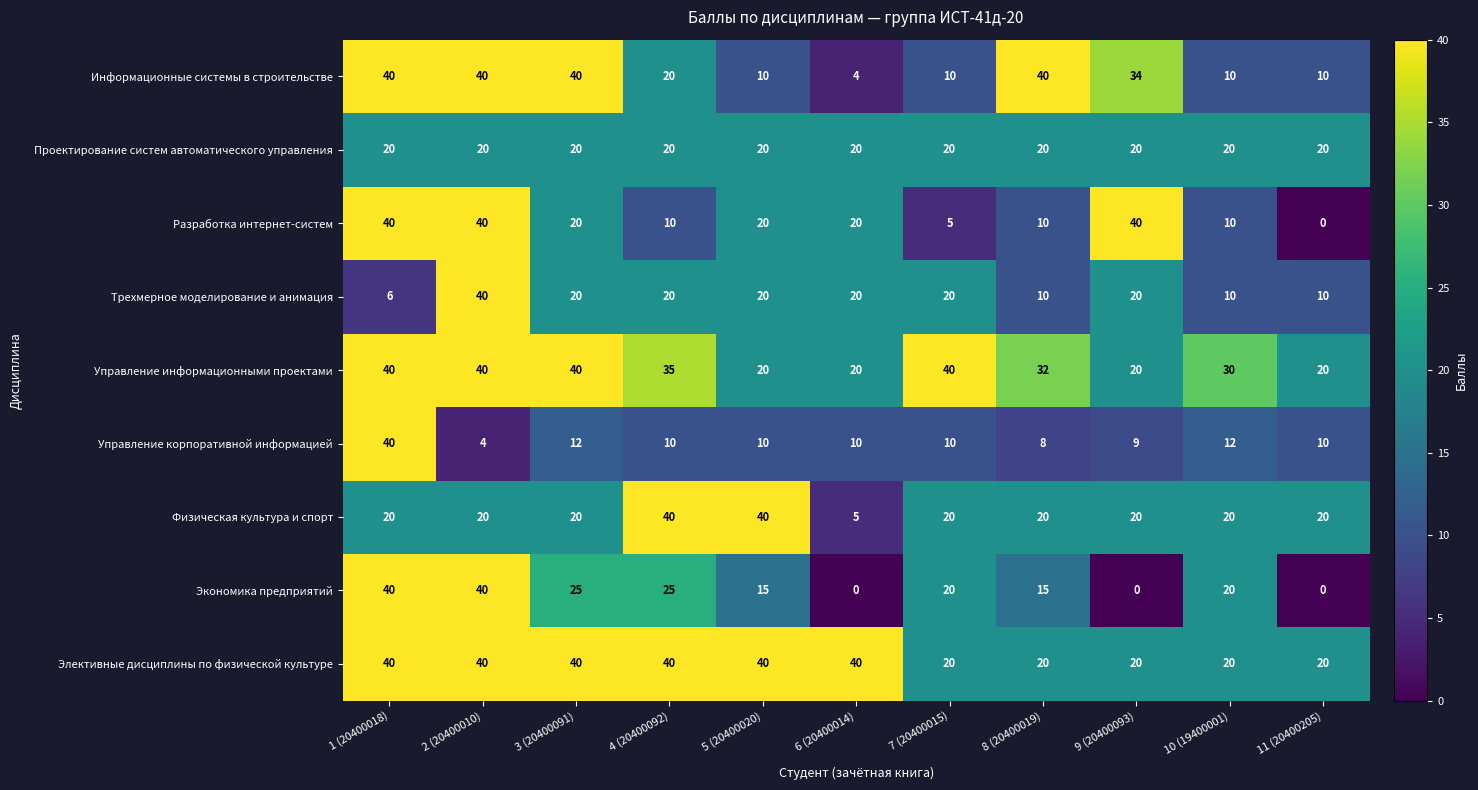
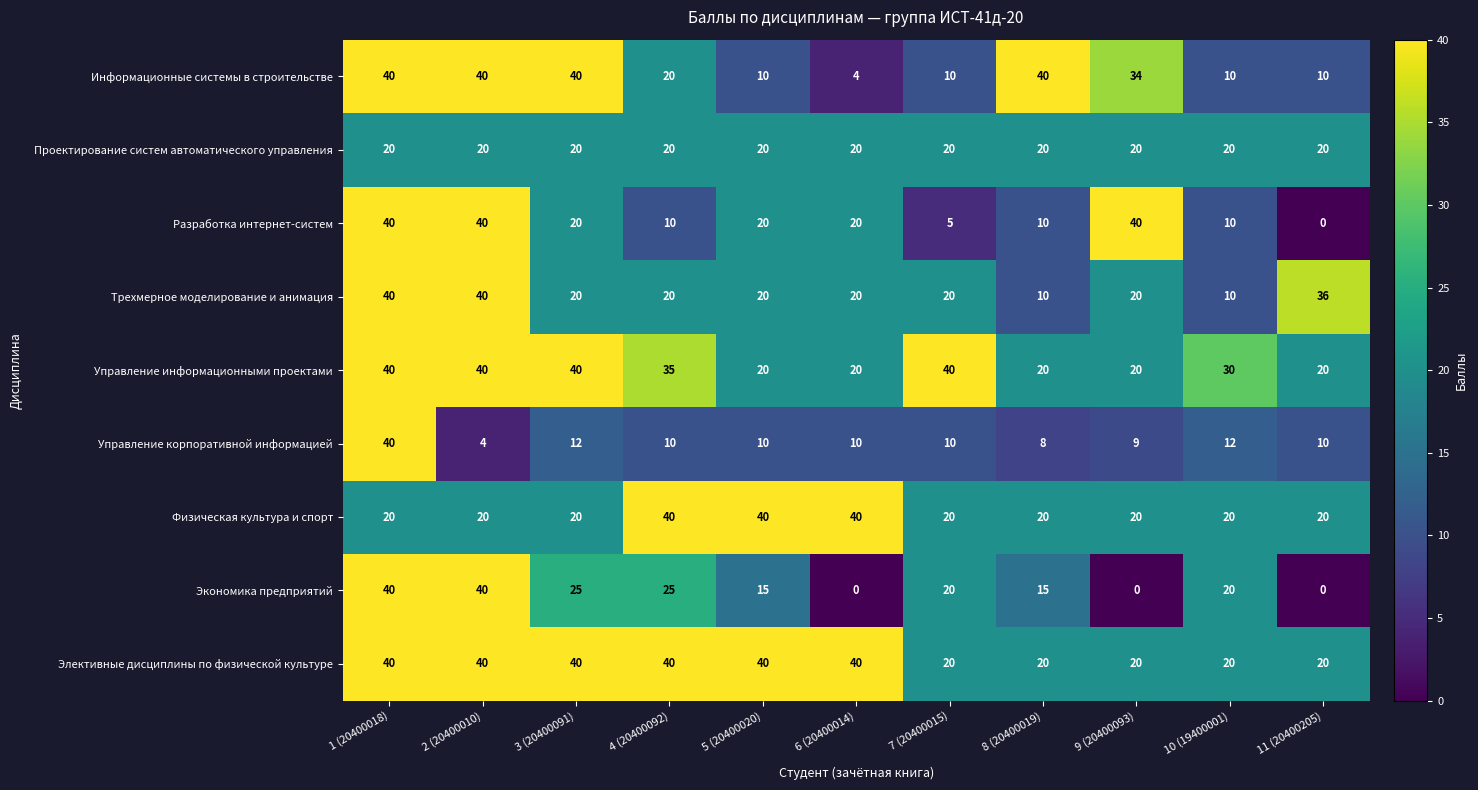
  {
    "Информационные системы в строительстве": {
      "1 (20400018)": 40,
      "2 (20400010)": 40,
      "3 (20400091)": 40,
      "4 (20400092)": 20,
      "5 (20400020)": 10,
      "6 (20400014)": 4,
      "7 (20400015)": 10,
      "8 (20400019)": 40,
      "9 (20400093)": 34,
      "10 (19400001)": 10,
      "11 (20400205)": 10
    },
    "Проектирование систем автоматического управления": {
      "1 (20400018)": 20,
      "2 (20400010)": 20,
      "3 (20400091)": 20,
      "4 (20400092)": 20,
      "5 (20400020)": 20,
      "6 (20400014)": 20,
      "7 (20400015)": 20,
      "8 (20400019)": 20,
      "9 (20400093)": 20,
      "10 (19400001)": 20,
      "11 (20400205)": 20
    },
    "Разработка интернет-систем": {
      "1 (20400018)": 40,
      "2 (20400010)": 40,
      "3 (20400091)": 20,
      "4 (20400092)": 10,
      "5 (20400020)": 20,
      "6 (20400014)": 20,
      "7 (20400015)": 5,
      "8 (20400019)": 10,
      "9 (20400093)": 40,
      "10 (19400001)": 10,
      "11 (20400205)": 0
    },
    "Трехмерное моделирование и анимация": {
-     "1 (20400018)": 6,
+     "1 (20400018)": 40,
      "2 (20400010)": 40,
      "3 (20400091)": 20,
      "4 (20400092)": 20,
      "5 (20400020)": 20,
      "6 (20400014)": 20,
      "7 (20400015)": 20,
      "8 (20400019)": 10,
      "9 (20400093)": 20,
      "10 (19400001)": 10,
-     "11 (20400205)": 10
+     "11 (20400205)": 36
    },
    "Управление информационными проектами": {
      "1 (20400018)": 40,
      "2 (20400010)": 40,
      "3 (20400091)": 40,
      "4 (20400092)": 35,
      "5 (20400020)": 20,
      "6 (20400014)": 20,
      "7 (20400015)": 40,
-     "8 (20400019)": 32,
+     "8 (20400019)": 20,
      "9 (20400093)": 20,
      "10 (19400001)": 30,
      "11 (20400205)": 20
    },
    "Управление корпоративной информацией": {
      "1 (20400018)": 40,
      "2 (20400010)": 4,
      "3 (20400091)": 12,
      "4 (20400092)": 10,
      "5 (20400020)": 10,
      "6 (20400014)": 10,
      "7 (20400015)": 10,
      "8 (20400019)": 8,
      "9 (20400093)": 9,
      "10 (19400001)": 12,
      "11 (20400205)": 10
    },
    "Физическая культура и спорт": {
      "1 (20400018)": 20,
      "2 (20400010)": 20,
      "3 (20400091)": 20,
      "4 (20400092)": 40,
      "5 (20400020)": 40,
-     "6 (20400014)": 5,
+     "6 (20400014)": 40,
      "7 (20400015)": 20,
      "8 (20400019)": 20,
      "9 (20400093)": 20,
      "10 (19400001)": 20,
      "11 (20400205)": 20
    },
    "Экономика предприятий": {
      "1 (20400018)": 40,
      "2 (20400010)": 40,
      "3 (20400091)": 25,
      "4 (20400092)": 25,
      "5 (20400020)": 15,
      "6 (20400014)": 0,
      "7 (20400015)": 20,
      "8 (20400019)": 15,
      "9 (20400093)": 0,
      "10 (19400001)": 20,
      "11 (20400205)": 0
    },
    "Элективные дисциплины по физической культуре": {
      "1 (20400018)": 40,
      "2 (20400010)": 40,
      "3 (20400091)": 40,
      "4 (20400092)": 40,
      "5 (20400020)": 40,
      "6 (20400014)": 40,
      "7 (20400015)": 20,
      "8 (20400019)": 20,
      "9 (20400093)": 20,
      "10 (19400001)": 20,
      "11 (20400205)": 20
    }
  }
